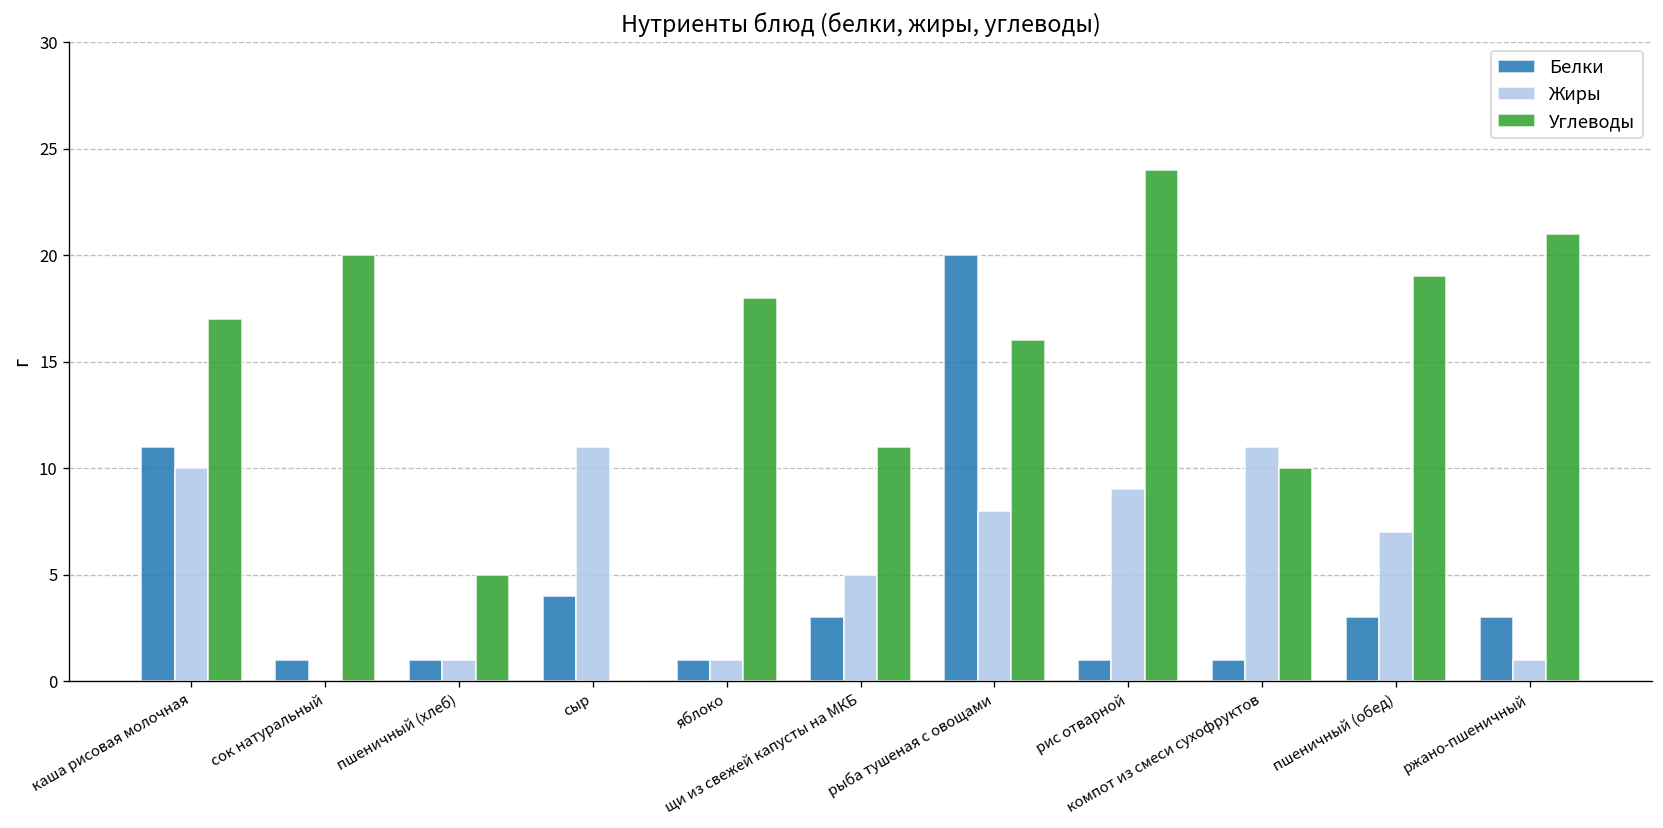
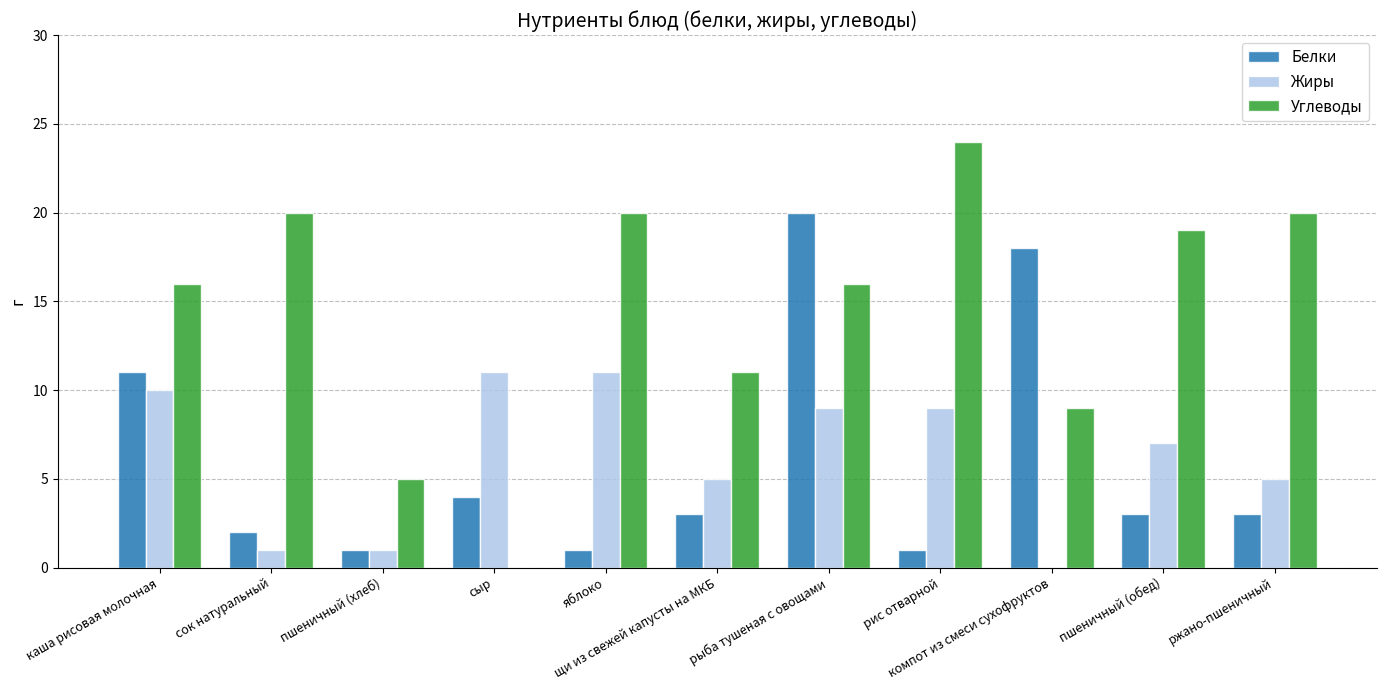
  {
    "Белки": {
      "каша рисовая молочная": 11,
-     "сок натуральный": 1,
+     "сок натуральный": 2,
      "пшеничный (хлеб)": 1,
      "сыр": 4,
      "яблоко": 1,
      "щи из свежей капусты на МКБ": 3,
      "рыба тушеная с овощами": 20,
      "рис отварной": 1,
-     "компот из смеси сухофруктов": 1,
+     "компот из смеси сухофруктов": 18,
      "пшеничный (обед)": 3,
      "ржано-пшеничный": 3
    },
    "Жиры": {
      "каша рисовая молочная": 10,
-     "сок натуральный": 0,
+     "сок натуральный": 1,
      "пшеничный (хлеб)": 1,
      "сыр": 11,
-     "яблоко": 1,
+     "яблоко": 11,
      "щи из свежей капусты на МКБ": 5,
-     "рыба тушеная с овощами": 8,
+     "рыба тушеная с овощами": 9,
      "рис отварной": 9,
-     "компот из смеси сухофруктов": 11,
+     "компот из смеси сухофруктов": 0,
      "пшеничный (обед)": 7,
-     "ржано-пшеничный": 1
+     "ржано-пшеничный": 5
    },
    "Углеводы": {
-     "каша рисовая молочная": 17,
+     "каша рисовая молочная": 16,
      "сок натуральный": 20,
      "пшеничный (хлеб)": 5,
      "сыр": 0,
-     "яблоко": 18,
+     "яблоко": 20,
      "щи из свежей капусты на МКБ": 11,
      "рыба тушеная с овощами": 16,
      "рис отварной": 24,
-     "компот из смеси сухофруктов": 10,
+     "компот из смеси сухофруктов": 9,
      "пшеничный (обед)": 19,
-     "ржано-пшеничный": 21
+     "ржано-пшеничный": 20
    }
  }
